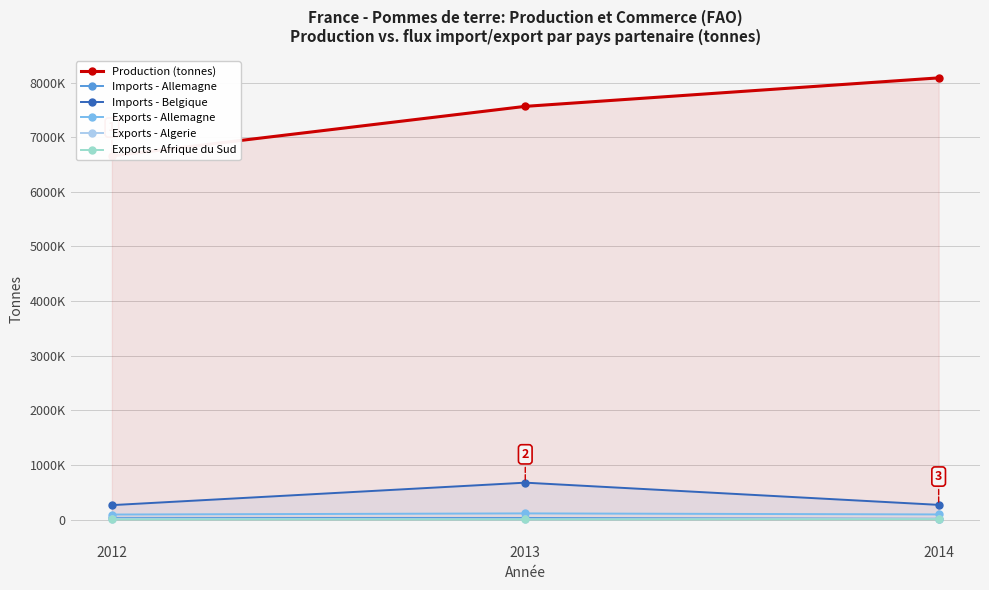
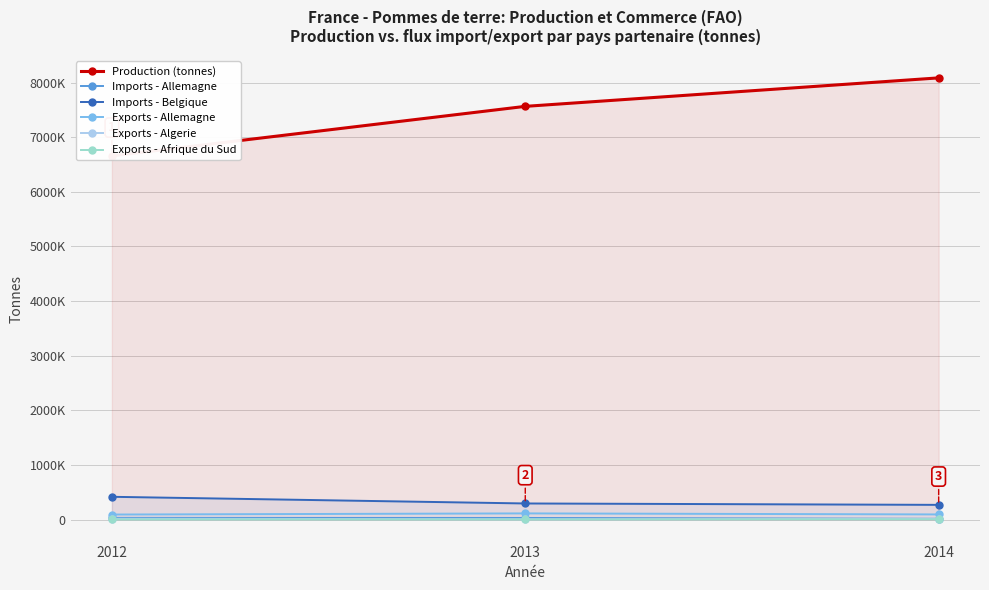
  {
    "Production (tonnes)": {
      "2013": 7600000,
      "2014": 8100000
    },
    "Imports - Belgique": {
-     "2012": 300000,
-     "2013": 700000
+     "2012": 400000,
+     "2013": 300000
    }
  }
